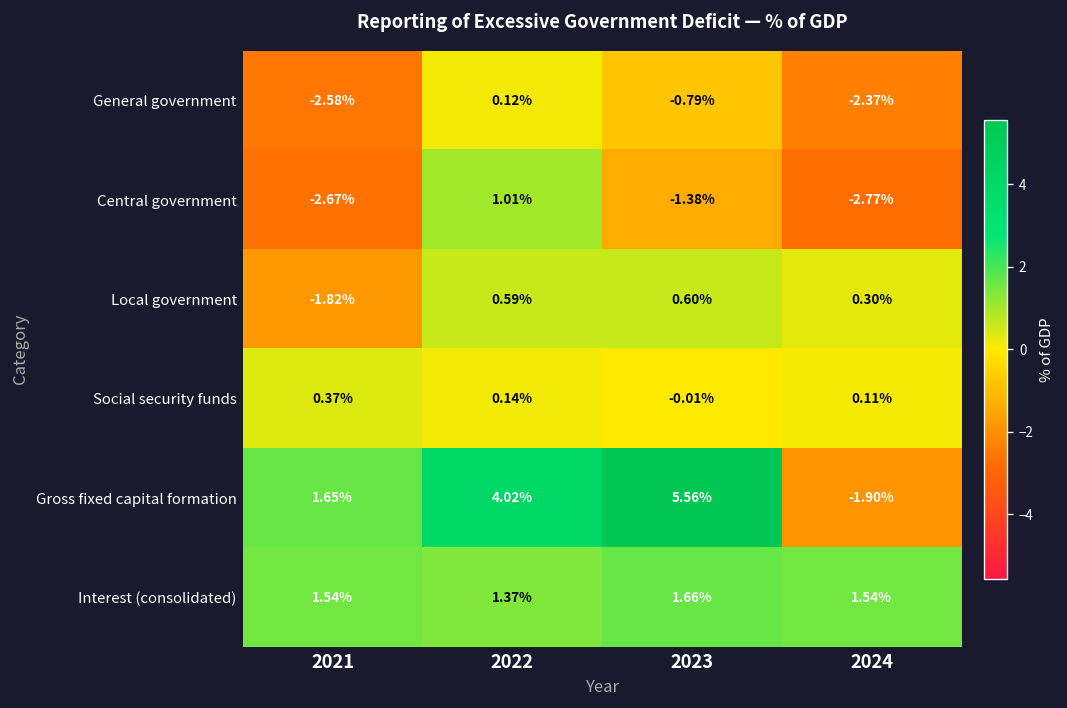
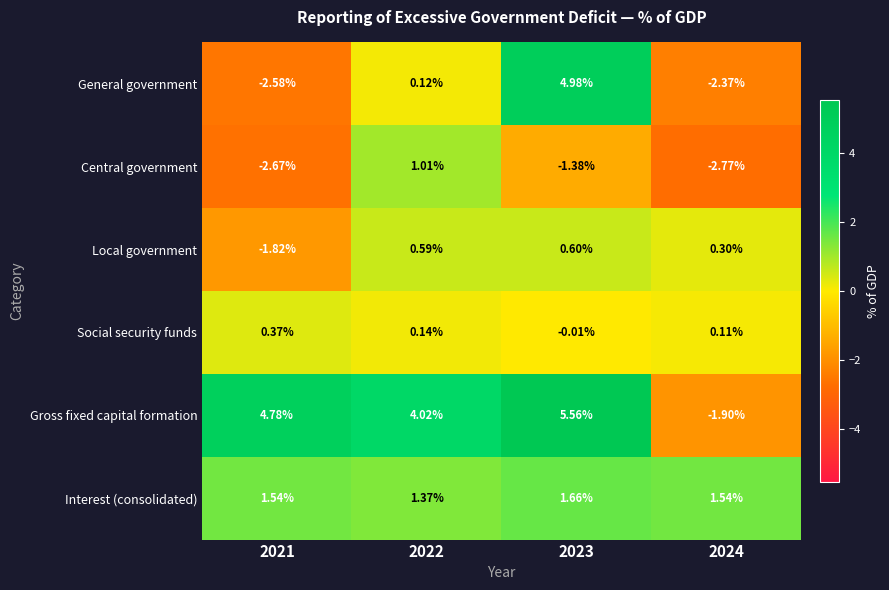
  {
    "General government": {
      "2021": "-2.58%",
      "2022": "0.12%",
-     "2023": "-0.79%",
+     "2023": "4.98%",
      "2024": "-2.37%"
    },
    "Central government": {
      "2021": "-2.67%",
      "2022": "1.01%",
      "2023": "-1.38%",
      "2024": "-2.77%"
    },
    "Local government": {
      "2021": "-1.82%",
      "2022": "0.59%",
      "2023": "0.60%",
      "2024": "0.30%"
    },
    "Social security funds": {
      "2021": "0.37%",
      "2022": "0.14%",
      "2023": "-0.01%",
      "2024": "0.11%"
    },
    "Gross fixed capital formation": {
-     "2021": "1.65%",
+     "2021": "4.78%",
      "2022": "4.02%",
      "2023": "5.56%",
      "2024": "-1.90%"
    },
    "Interest (consolidated)": {
      "2021": "1.54%",
      "2022": "1.37%",
      "2023": "1.66%",
      "2024": "1.54%"
    }
  }
